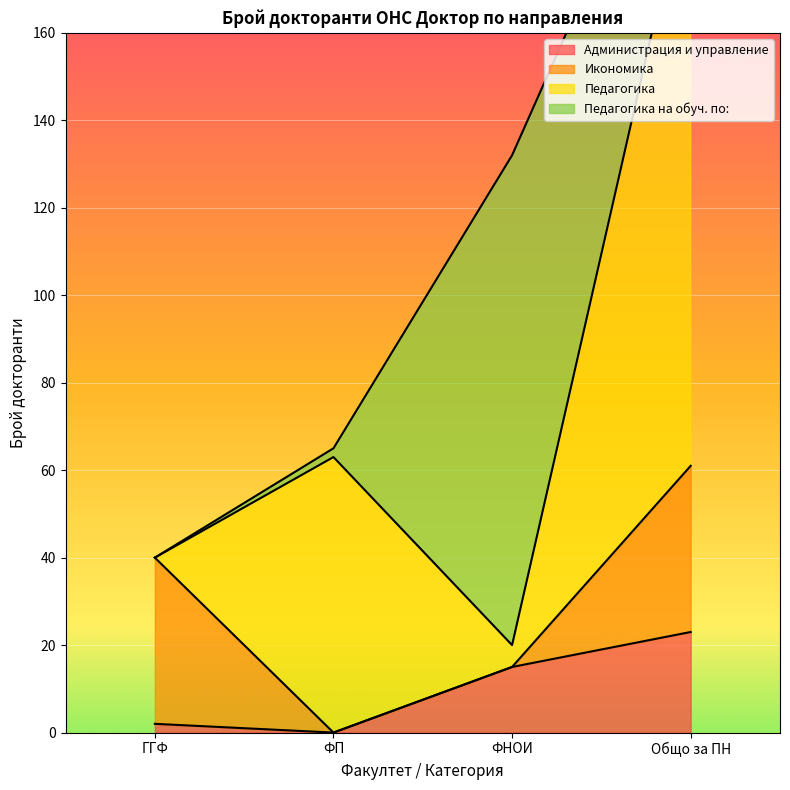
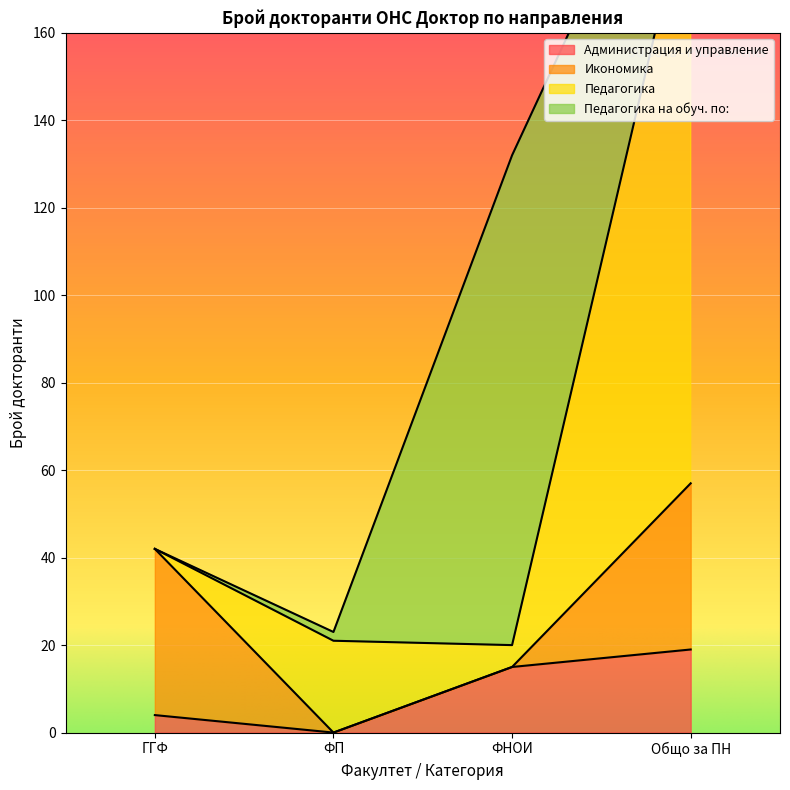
  {
    "Администрация и управление": {
-     "ГГФ": 2,
-     "Общо за ПН": 23
+     "ГГФ": 4,
+     "Общо за ПН": 19
    },
    "Икономика": {
      "Общо за ПН": 38
    },
    "Педагогика": {
-     "ФП": 63,
+     "ФП": 21,
      "ФНОИ": 5
    },
    "Педагогика на обуч. по:": {
      "ФП": 2,
      "ФНОИ": 112
    }
  }
